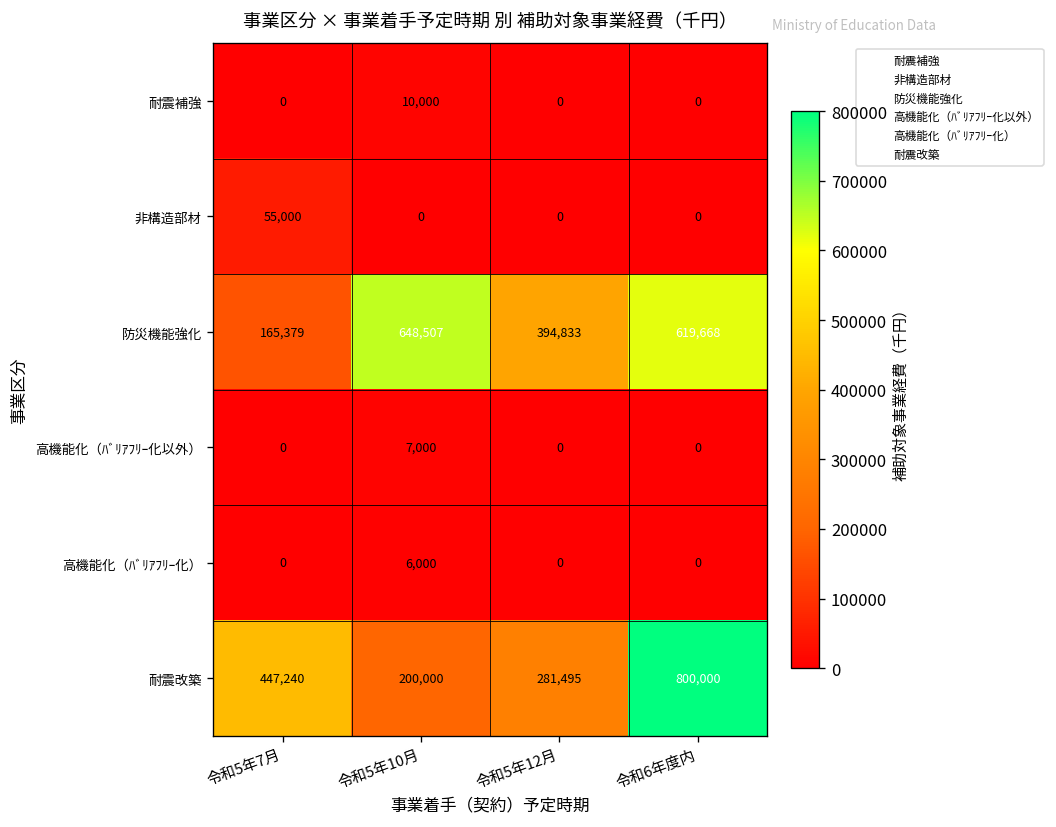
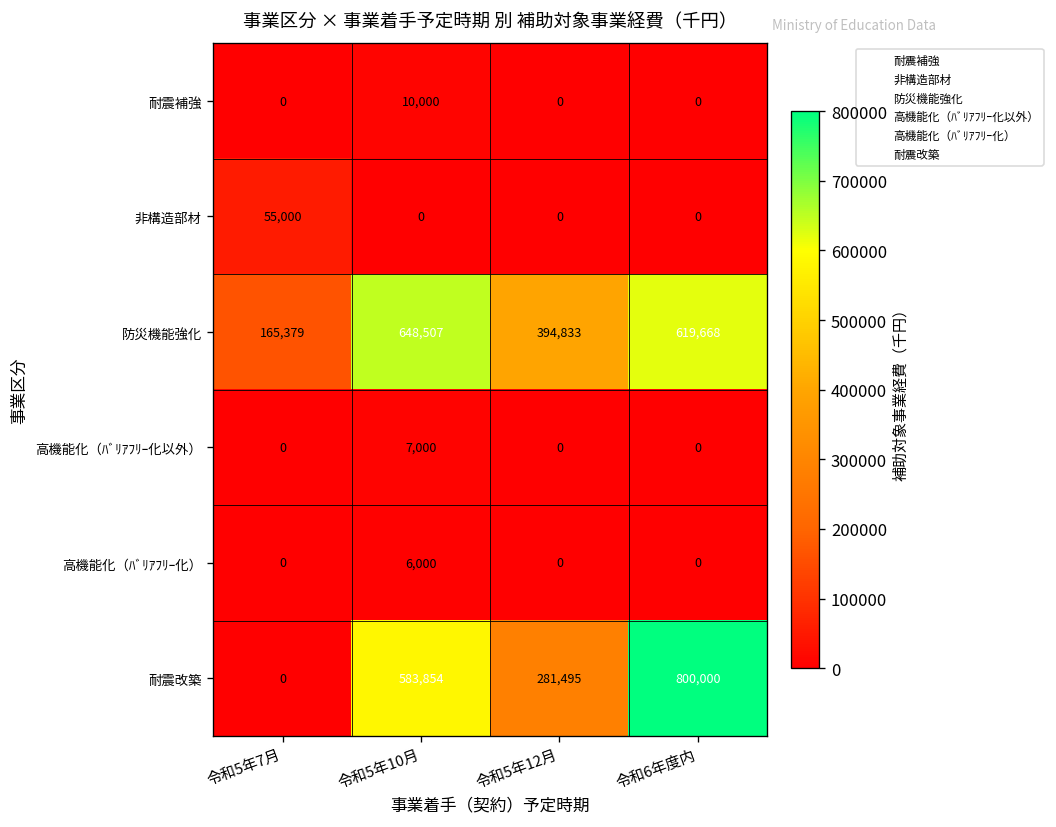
  {
    "耐震補強": {
      "令和5年7月": "0",
      "令和5年10月": "10,000",
      "令和5年12月": "0",
      "令和6年度内": "0"
    },
    "非構造部材": {
      "令和5年7月": "55,000",
      "令和5年10月": "0",
      "令和5年12月": "0",
      "令和6年度内": "0"
    },
    "防災機能強化": {
      "令和5年7月": "165,379",
      "令和5年10月": "648,507",
      "令和5年12月": "394,833",
      "令和6年度内": "619,668"
    },
    "高機能化（ﾊﾞﾘｱﾌﾘｰ化以外）": {
      "令和5年7月": "0",
      "令和5年10月": "7,000",
      "令和5年12月": "0",
      "令和6年度内": "0"
    },
    "高機能化（ﾊﾞﾘｱﾌﾘｰ化）": {
      "令和5年7月": "0",
      "令和5年10月": "6,000",
      "令和5年12月": "0",
      "令和6年度内": "0"
    },
    "耐震改築": {
-     "令和5年7月": "447,240",
-     "令和5年10月": "200,000",
+     "令和5年7月": "0",
+     "令和5年10月": "583,854",
      "令和5年12月": "281,495",
      "令和6年度内": "800,000"
    }
  }
